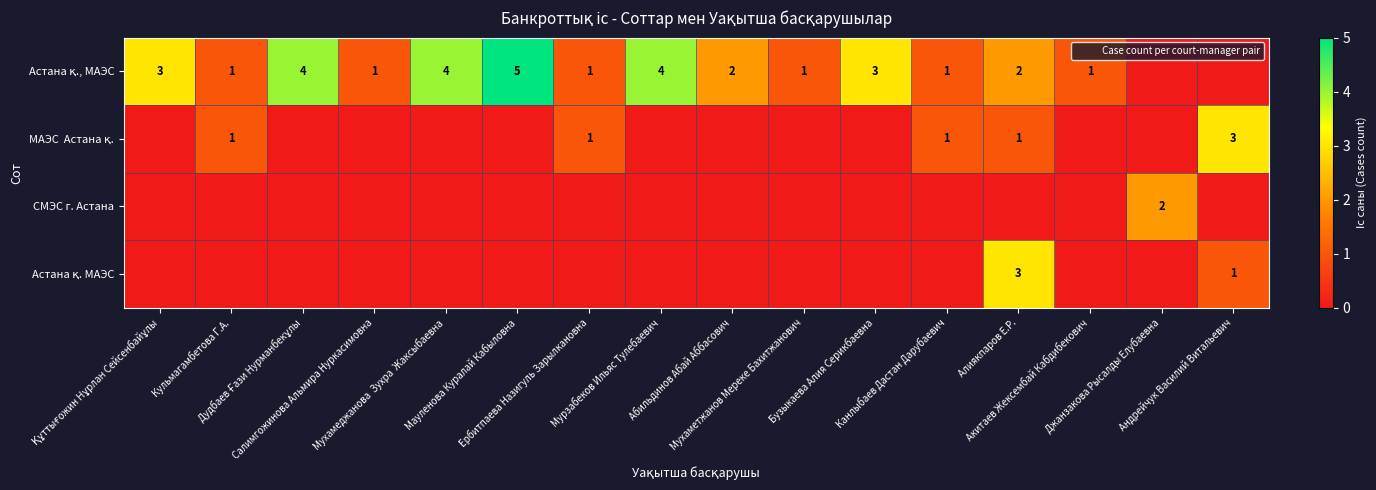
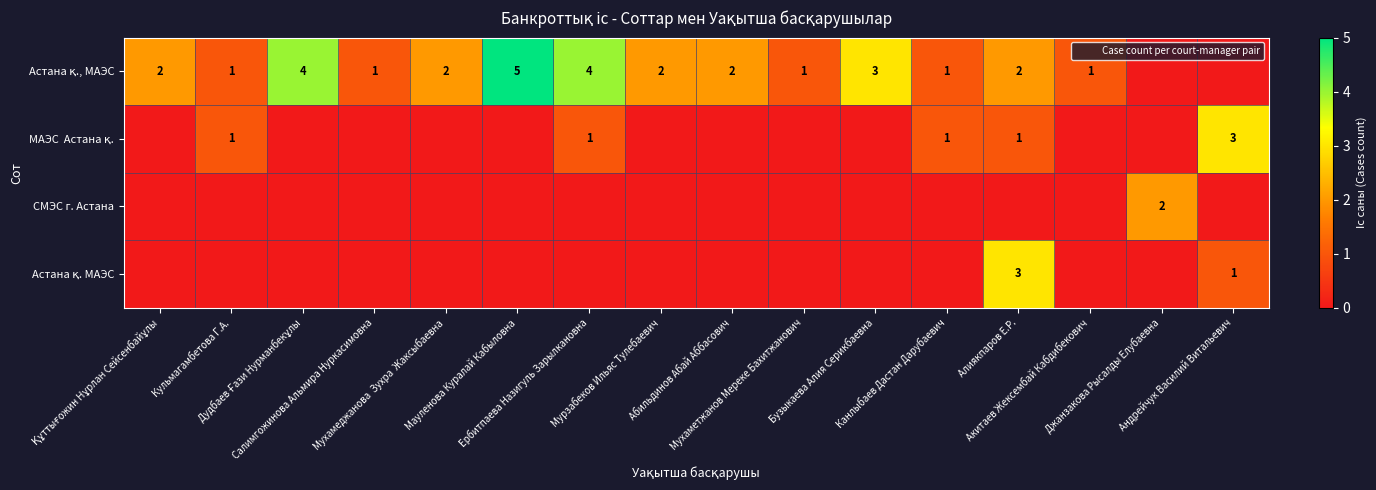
  {
    "Астана қ., МАЭС": {
-     "Құттығожин Нұрлан Сейсенбайұлы": 3,
+     "Құттығожин Нұрлан Сейсенбайұлы": 2,
      "Кульмагамбетова Г.А.": 1,
      "Дудбаев Ғази Нурманбекұлы": 4,
      "Салимгожинова Альмира Нуркасимовна": 1,
-     "Мухамеджанова Зухра Жаксыбаевна": 4,
+     "Мухамеджанова Зухра Жаксыбаевна": 2,
      "Мауленова Куралай Кабыловна": 5,
-     "Ербитпаева Назигуль Зарылкановна": 1,
-     "Мурзабеков Ильяс Тулебаевич": 4,
+     "Ербитпаева Назигуль Зарылкановна": 4,
+     "Мурзабеков Ильяс Тулебаевич": 2,
      "Абильдинов Абай Аббасович": 2,
      "Мухаметжанов Мереке Бахитжанович": 1,
      "Бузыкаева Алия Серикбаевна": 3,
      "Канлыбаев Дастан Дарубаевич": 1,
      "Алиякпаров Е.Р.": 2,
      "Акитаев Жексембай Кабдибекович": 1
    },
    "МАЭС Астана қ.": {
      "Кульмагамбетова Г.А.": 1,
      "Ербитпаева Назигуль Зарылкановна": 1,
      "Канлыбаев Дастан Дарубаевич": 1,
      "Алиякпаров Е.Р.": 1,
      "Андрейчук Василий Витальевич": 3
    },
    "СМЭС г. Астана": {
      "Джанзакова Рысалды Елубаевна": 2
    },
    "Астана қ. МАЭС": {
      "Алиякпаров Е.Р.": 3,
      "Андрейчук Василий Витальевич": 1
    }
  }
